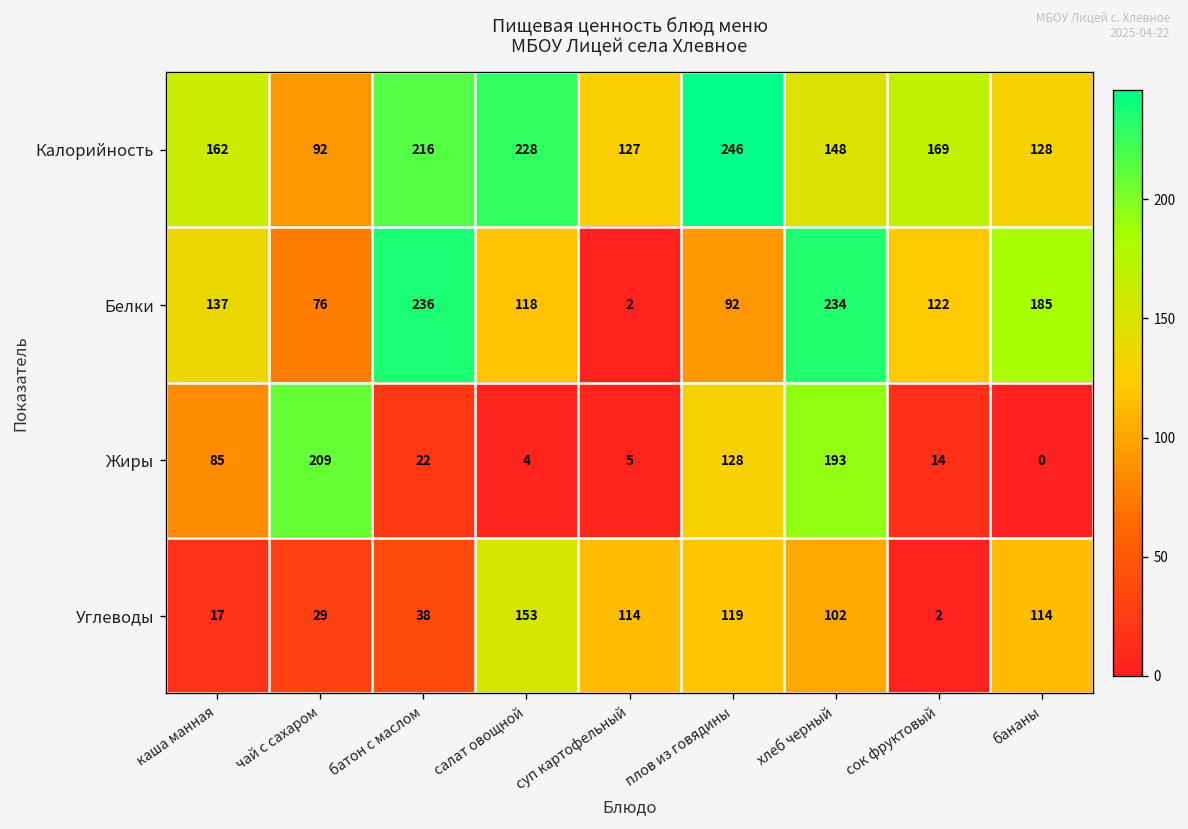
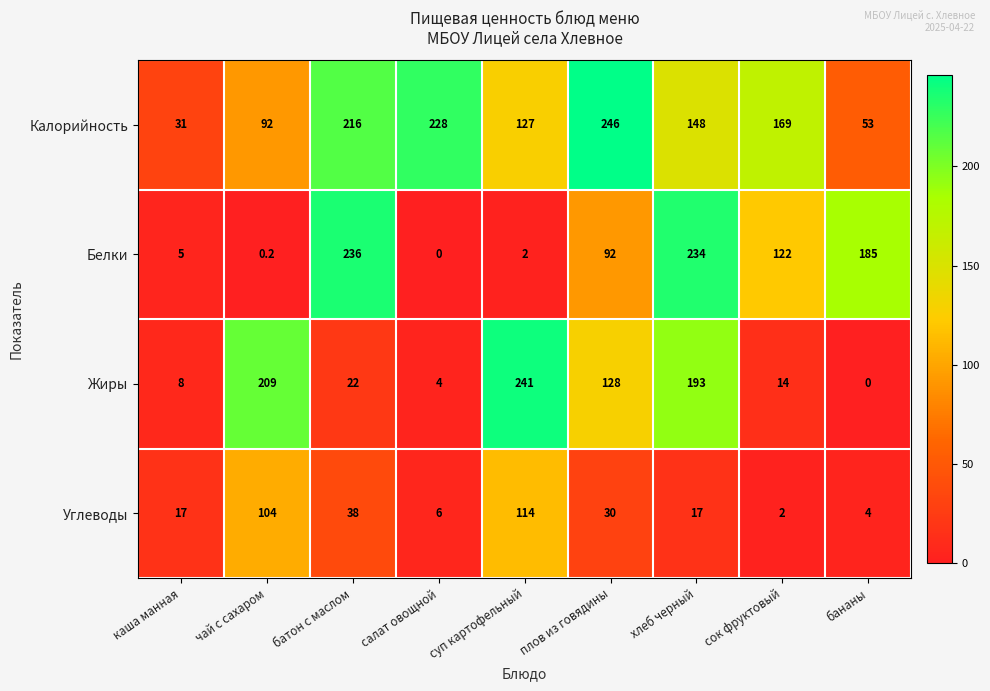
  {
    "Калорийность": {
-     "каша манная": 162,
+     "каша манная": 31,
      "чай с сахаром": 92,
      "батон с маслом": 216,
      "салат овощной": 228,
      "суп картофельный": 127,
      "плов из говядины": 246,
      "хлеб черный": 148,
      "сок фруктовый": 169,
-     "бананы": 128
+     "бананы": 53
    },
    "Белки": {
-     "каша манная": 137,
-     "чай с сахаром": 76,
+     "каша манная": 5,
+     "чай с сахаром": 0.2,
      "батон с маслом": 236,
-     "салат овощной": 118,
+     "салат овощной": 0,
      "суп картофельный": 2,
      "плов из говядины": 92,
      "хлеб черный": 234,
      "сок фруктовый": 122,
      "бананы": 185
    },
    "Жиры": {
-     "каша манная": 85,
+     "каша манная": 8,
      "чай с сахаром": 209,
      "батон с маслом": 22,
      "салат овощной": 4,
-     "суп картофельный": 5,
+     "суп картофельный": 241,
      "плов из говядины": 128,
      "хлеб черный": 193,
      "сок фруктовый": 14,
      "бананы": 0
    },
    "Углеводы": {
      "каша манная": 17,
-     "чай с сахаром": 29,
+     "чай с сахаром": 104,
      "батон с маслом": 38,
-     "салат овощной": 153,
+     "салат овощной": 6,
      "суп картофельный": 114,
-     "плов из говядины": 119,
-     "хлеб черный": 102,
+     "плов из говядины": 30,
+     "хлеб черный": 17,
      "сок фруктовый": 2,
-     "бананы": 114
+     "бананы": 4
    }
  }
